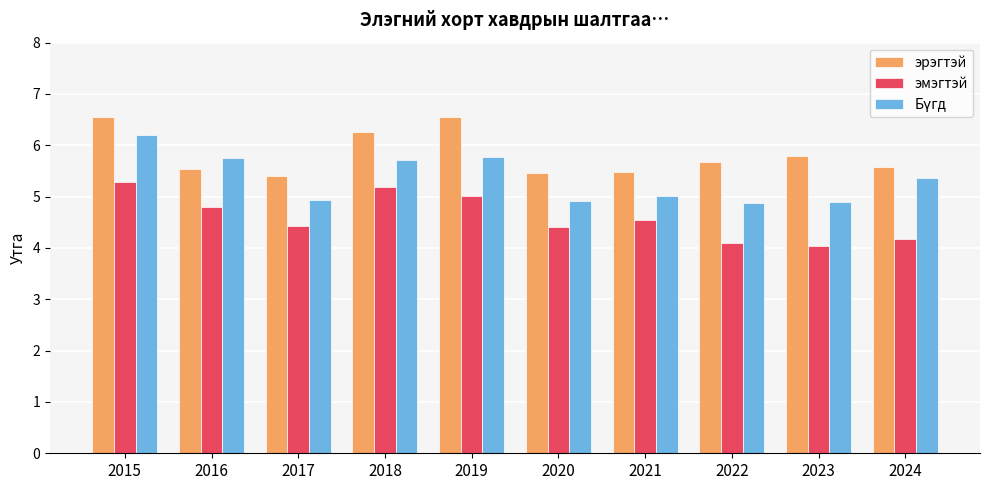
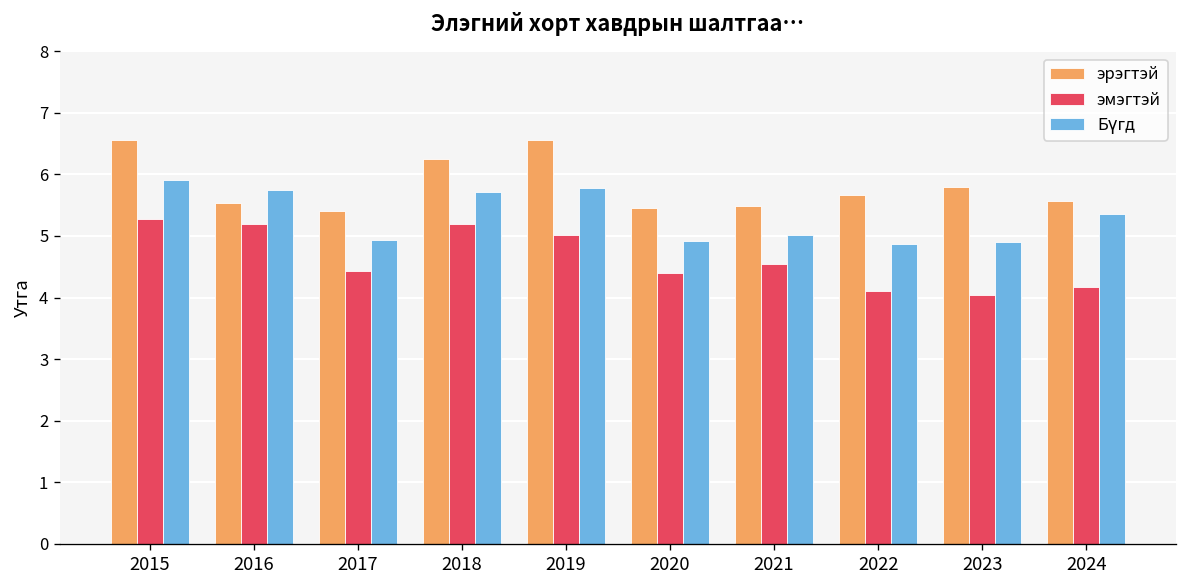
  {
    "эрэгтэй": {
      "2015": 6.6,
      "2016": 5.5,
      "2017": 5.4,
      "2018": 6.3,
      "2019": 6.6,
      "2020": 5.5,
      "2021": 5.5,
      "2022": 5.7,
      "2023": 5.8,
      "2024": 5.6
    },
    "эмэгтэй": {
      "2015": 5.3,
-     "2016": 4.8,
+     "2016": 5.2,
      "2017": 4.4,
      "2018": 5.2,
      "2019": 5.0,
      "2020": 4.4,
      "2021": 4.5,
      "2022": 4.1,
      "2023": 4.0,
      "2024": 4.2
    },
    "Бүгд": {
-     "2015": 6.2,
+     "2015": 5.9,
      "2016": 5.7,
      "2017": 4.9,
      "2018": 5.7,
      "2019": 5.8,
      "2020": 4.9,
      "2021": 5.0,
      "2022": 4.9,
      "2023": 4.9,
      "2024": 5.4
    }
  }
